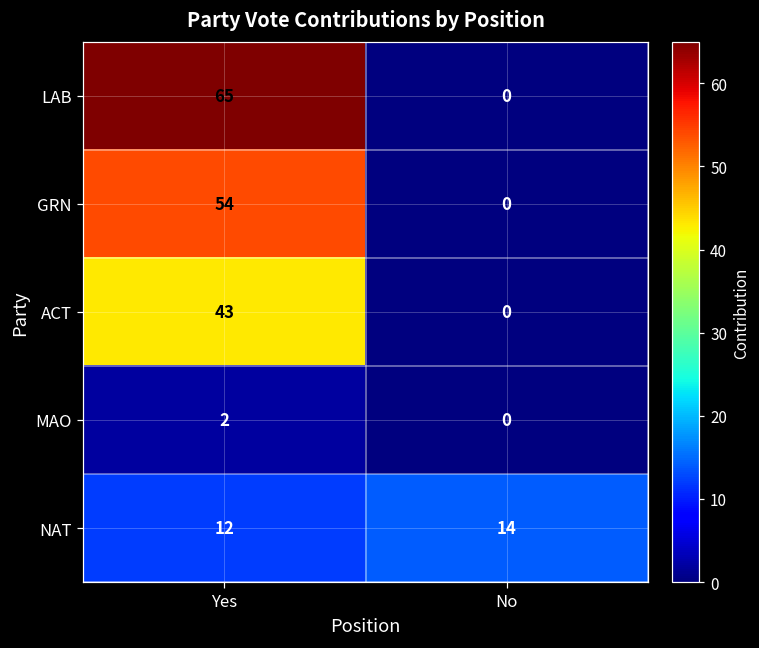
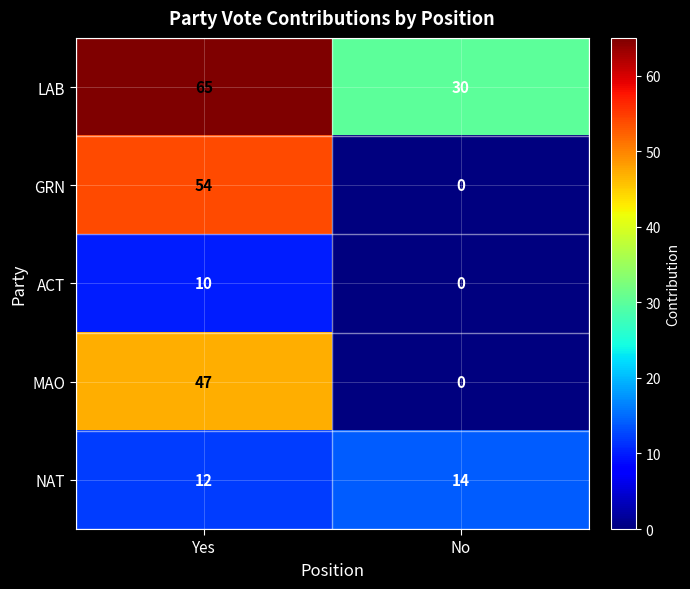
  {
    "LAB": {
      "Yes": 65,
-     "No": 0
+     "No": 30
    },
    "GRN": {
      "Yes": 54,
      "No": 0
    },
    "ACT": {
-     "Yes": 43,
+     "Yes": 10,
      "No": 0
    },
    "MAO": {
-     "Yes": 2,
+     "Yes": 47,
      "No": 0
    },
    "NAT": {
      "Yes": 12,
      "No": 14
    }
  }
